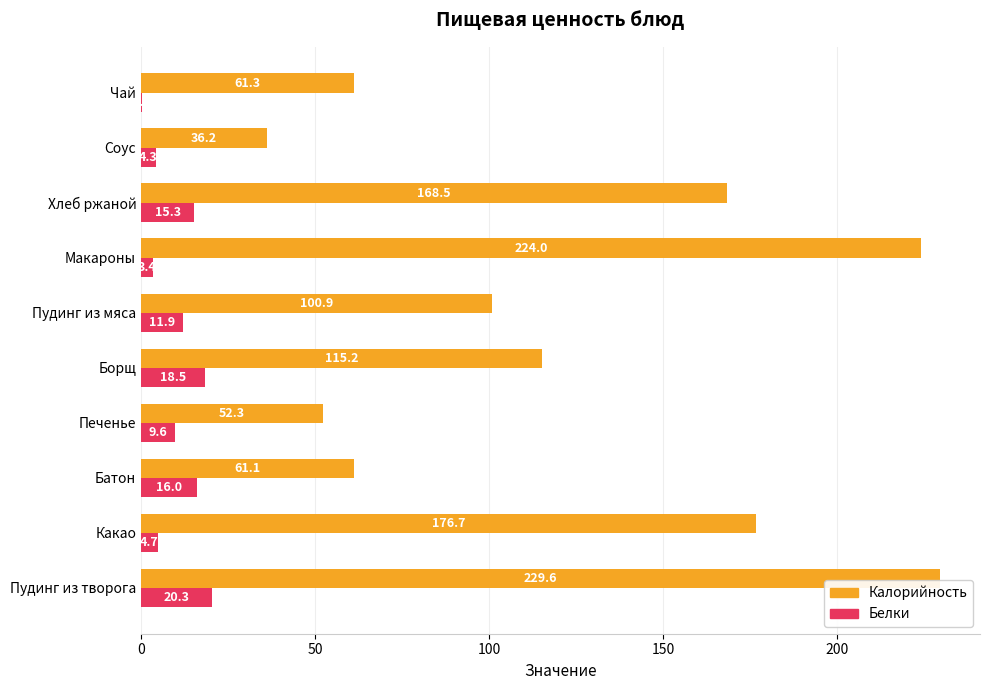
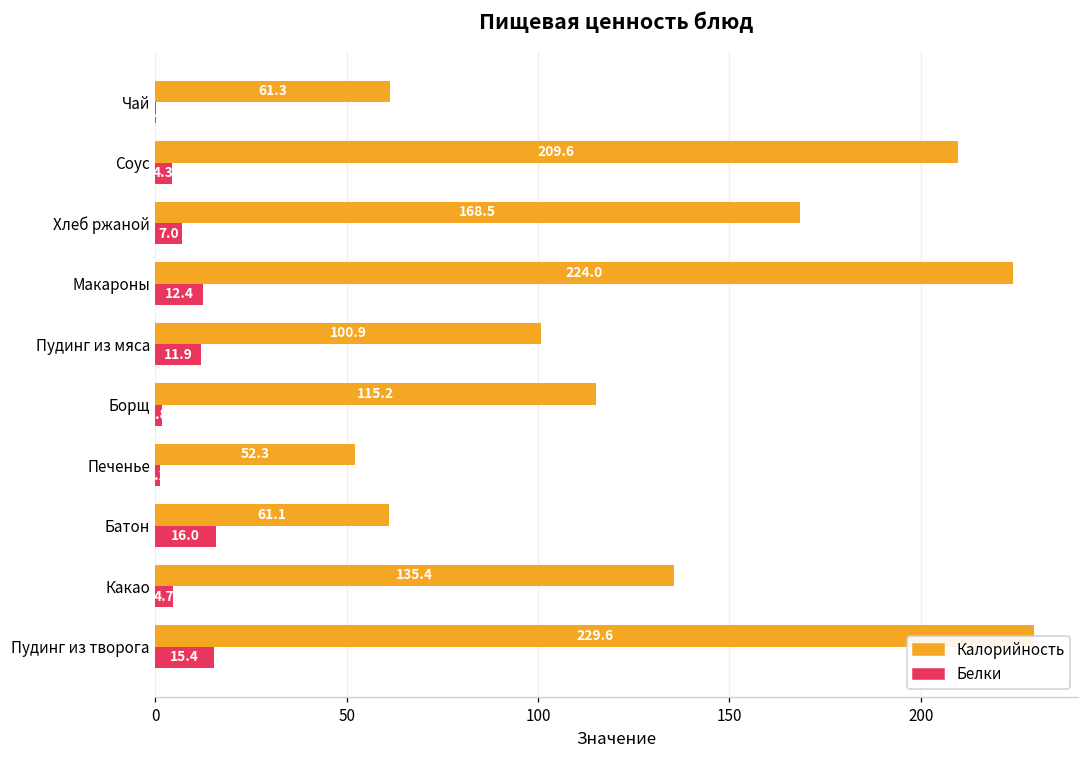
  {
    "Калорийность": {
      "Чай": 61.3,
-     "Соус": 36.2,
+     "Соус": 209.6,
      "Хлеб ржаной": 168.5,
      "Макароны": 224.0,
      "Пудинг из мяса": 100.9,
      "Борщ": 115.2,
      "Печенье": 52.3,
      "Батон": 61.1,
-     "Какао": 176.7,
+     "Какао": 135.4,
      "Пудинг из творога": 229.6
    },
    "Белки": {
      "Соус": 4.3,
-     "Хлеб ржаной": 15.3,
-     "Макароны": 3.4,
+     "Хлеб ржаной": 7.0,
+     "Макароны": 12.4,
      "Пудинг из мяса": 11.9,
-     "Борщ": 18,
-     "Печенье": 10,
+     "Борщ": 2,
+     "Печенье": 1,
      "Батон": 16.0,
      "Какао": 4.7,
-     "Пудинг из творога": 20.3
+     "Пудинг из творога": 15.4
    }
  }
